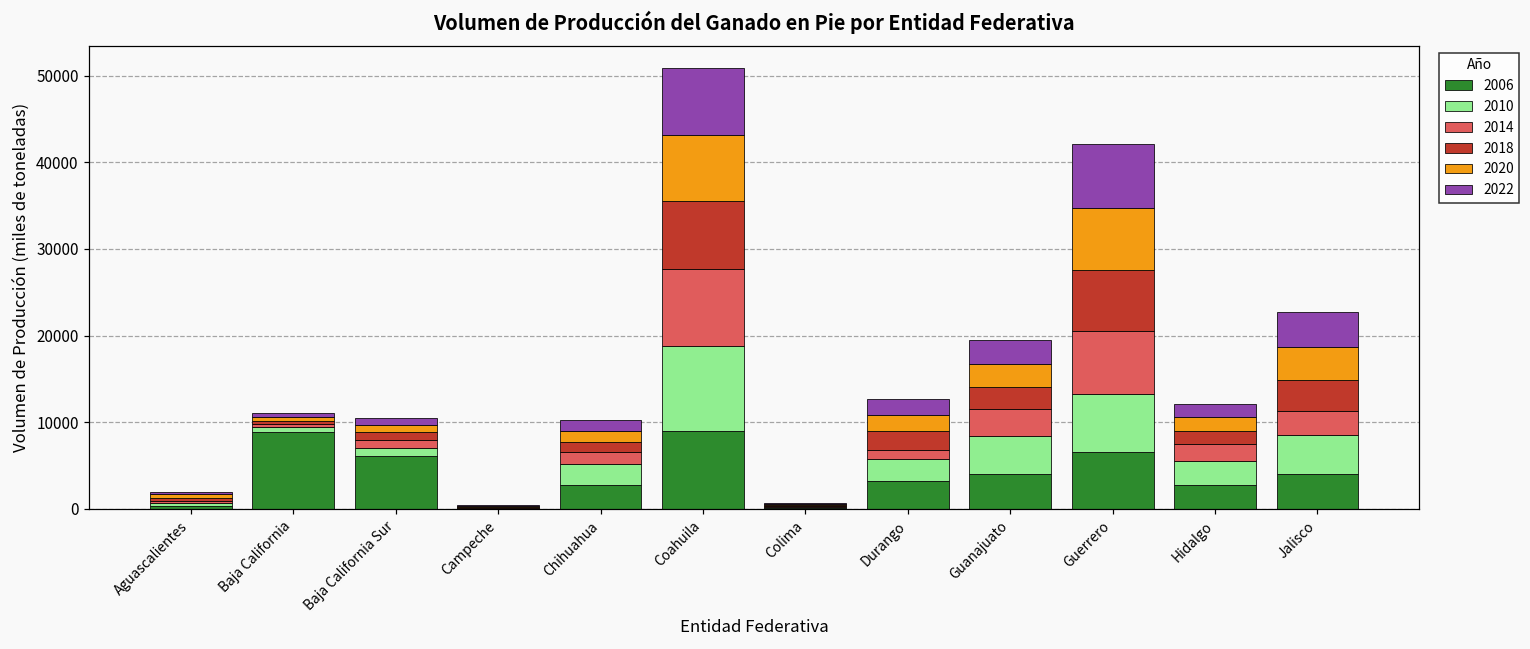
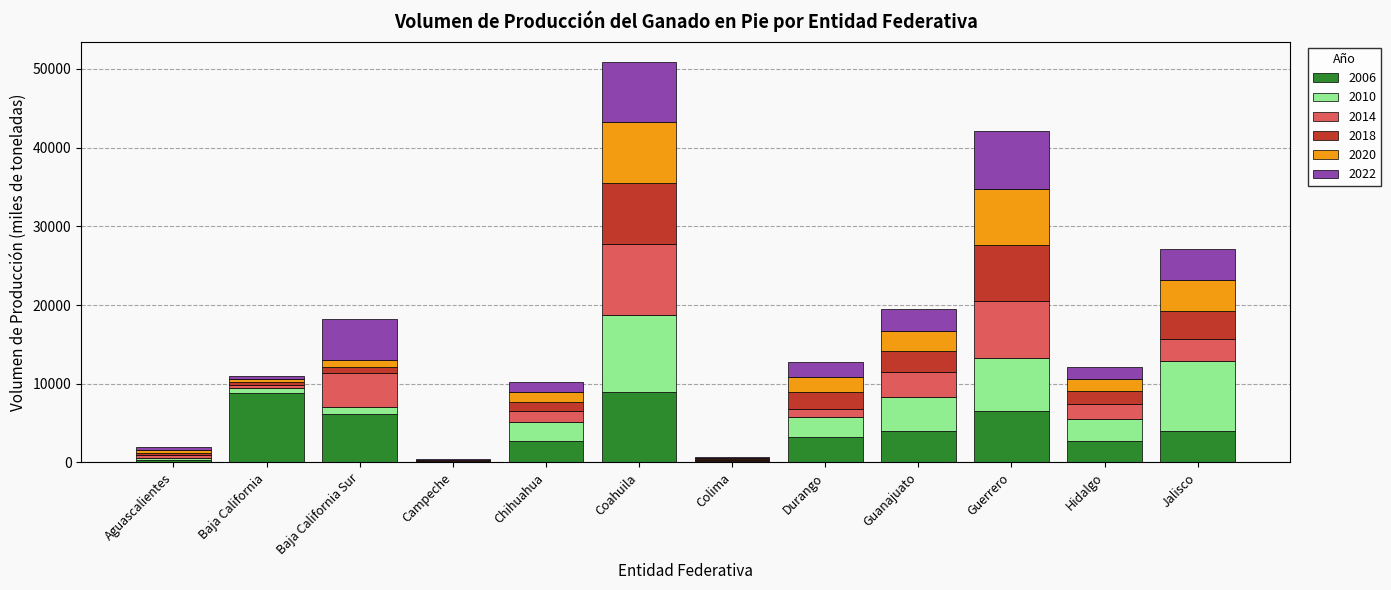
  {
    "2006": {
      "Baja California": 9000,
      "Baja California Sur": 6000,
      "Chihuahua": 3000,
      "Coahuila": 9000,
      "Durango": 3000,
      "Guanajuato": 4000,
      "Guerrero": 7000,
      "Hidalgo": 3000,
      "Jalisco": 4000
    },
    "2010": {
      "Aguascalientes": 0,
      "Baja California": 1000,
      "Baja California Sur": 1000,
      "Chihuahua": 2000,
      "Coahuila": 10000,
      "Durango": 3000,
      "Guanajuato": 4000,
      "Guerrero": 7000,
      "Hidalgo": 3000,
-     "Jalisco": 4000
+     "Jalisco": 9000
    },
    "2014": {
      "Baja California": 0,
-     "Baja California Sur": 1000,
+     "Baja California Sur": 4000,
      "Chihuahua": 1000,
      "Coahuila": 9000,
      "Durango": 1000,
      "Guanajuato": 3000,
      "Guerrero": 7000,
      "Hidalgo": 2000,
      "Jalisco": 3000
    },
    "2018": {
      "Aguascalientes": 0,
      "Baja California": 0,
      "Baja California Sur": 1000,
      "Chihuahua": 1000,
      "Coahuila": 8000,
      "Durango": 2000,
      "Guanajuato": 3000,
      "Guerrero": 7000,
      "Hidalgo": 2000,
      "Jalisco": 4000
    },
    "2020": {
      "Aguascalientes": 0,
      "Baja California": 0,
      "Baja California Sur": 1000,
      "Chihuahua": 1000,
      "Coahuila": 8000,
      "Durango": 2000,
      "Guanajuato": 3000,
      "Guerrero": 7000,
      "Hidalgo": 2000,
      "Jalisco": 4000
    },
    "2022": {
      "Aguascalientes": 0,
      "Baja California": 0,
-     "Baja California Sur": 1000,
+     "Baja California Sur": 5000,
      "Chihuahua": 1000,
      "Coahuila": 8000,
      "Durango": 2000,
      "Guanajuato": 3000,
      "Guerrero": 7000,
      "Hidalgo": 2000,
      "Jalisco": 4000
    }
  }
